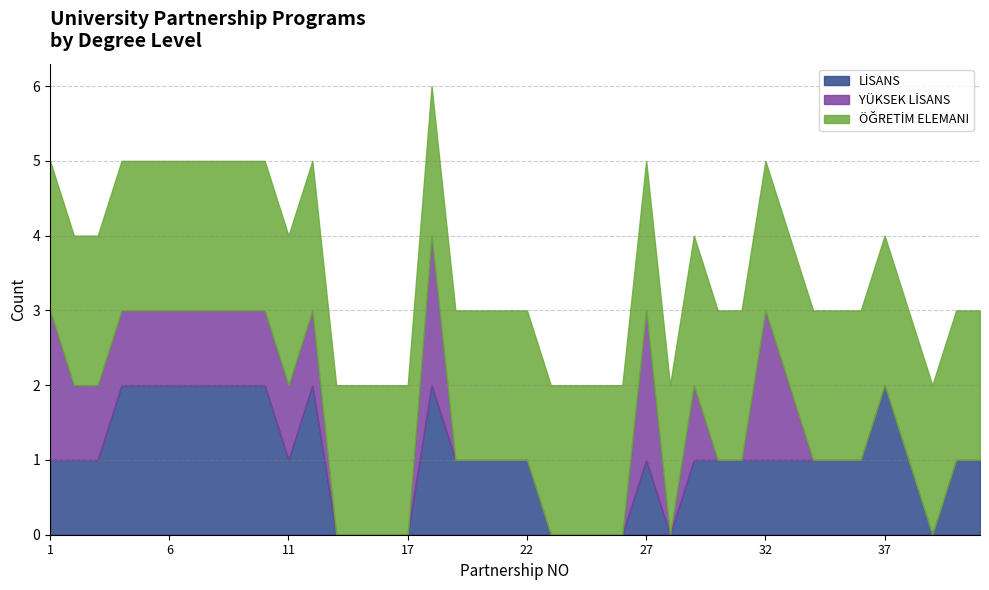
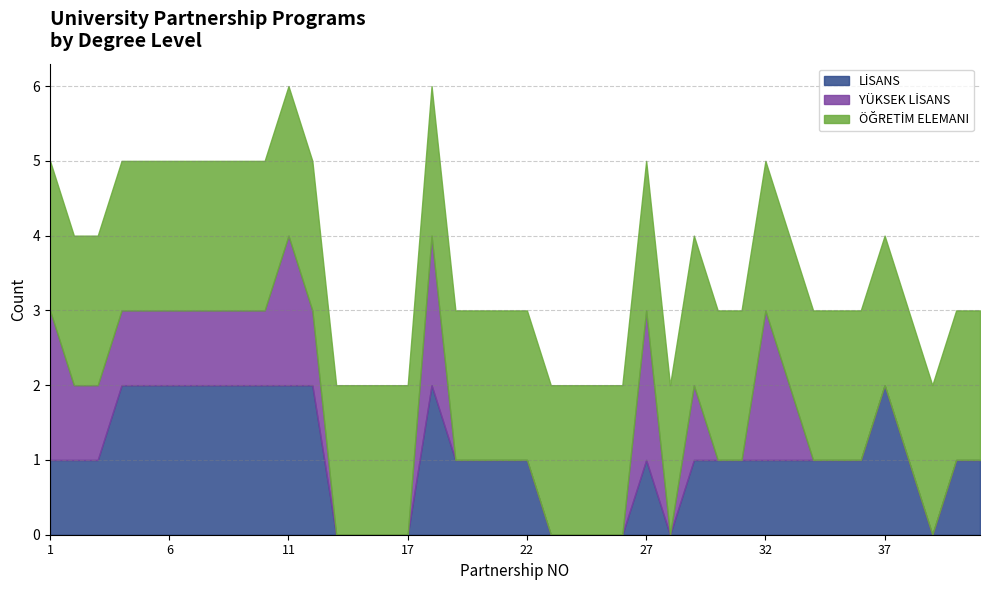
  {
    "LİSANS": {
      "1": 1,
      "6": 2,
-     "11": 1,
+     "11": 2,
      "27": 1,
      "32": 1
    },
    "YÜKSEK LİSANS": {
      "1": 2,
      "6": 1,
-     "11": 1,
+     "11": 2,
      "27": 2,
      "32": 2
    },
    "ÖĞRETİM ELEMANI": {
      "1": 2,
      "6": 2,
      "11": 2,
      "17": 2,
      "22": 2,
      "27": 2,
      "32": 2,
      "37": 2
    }
  }
